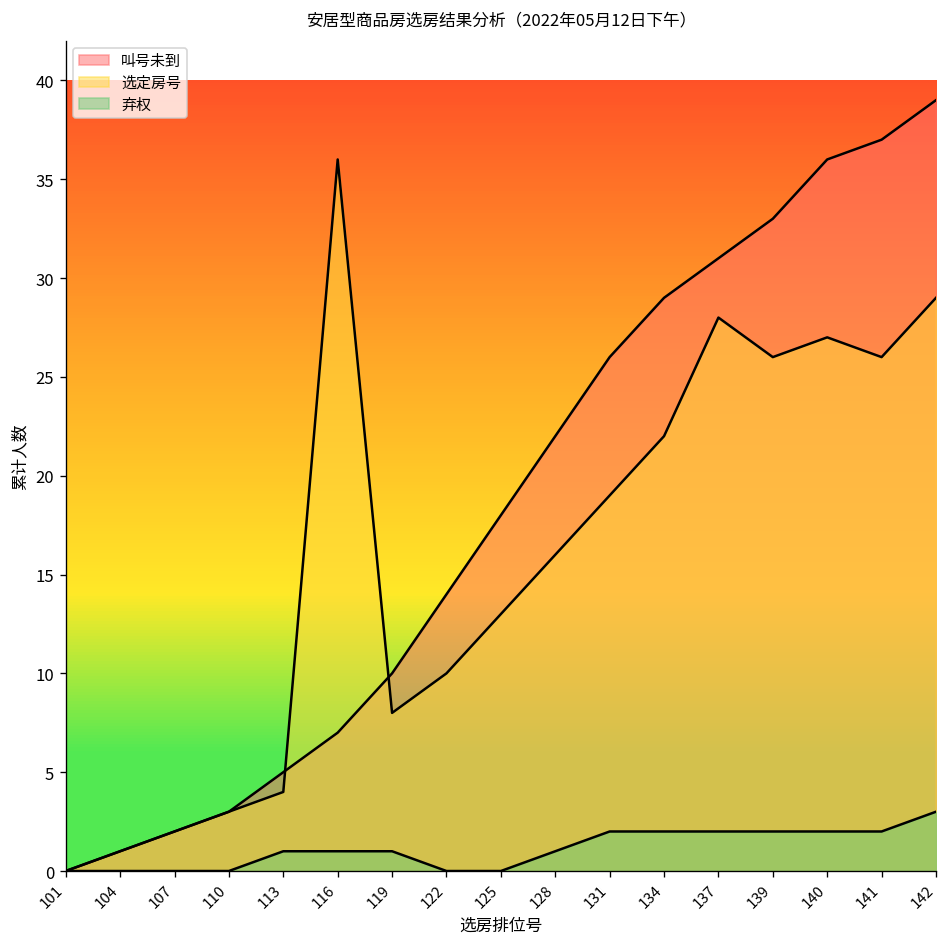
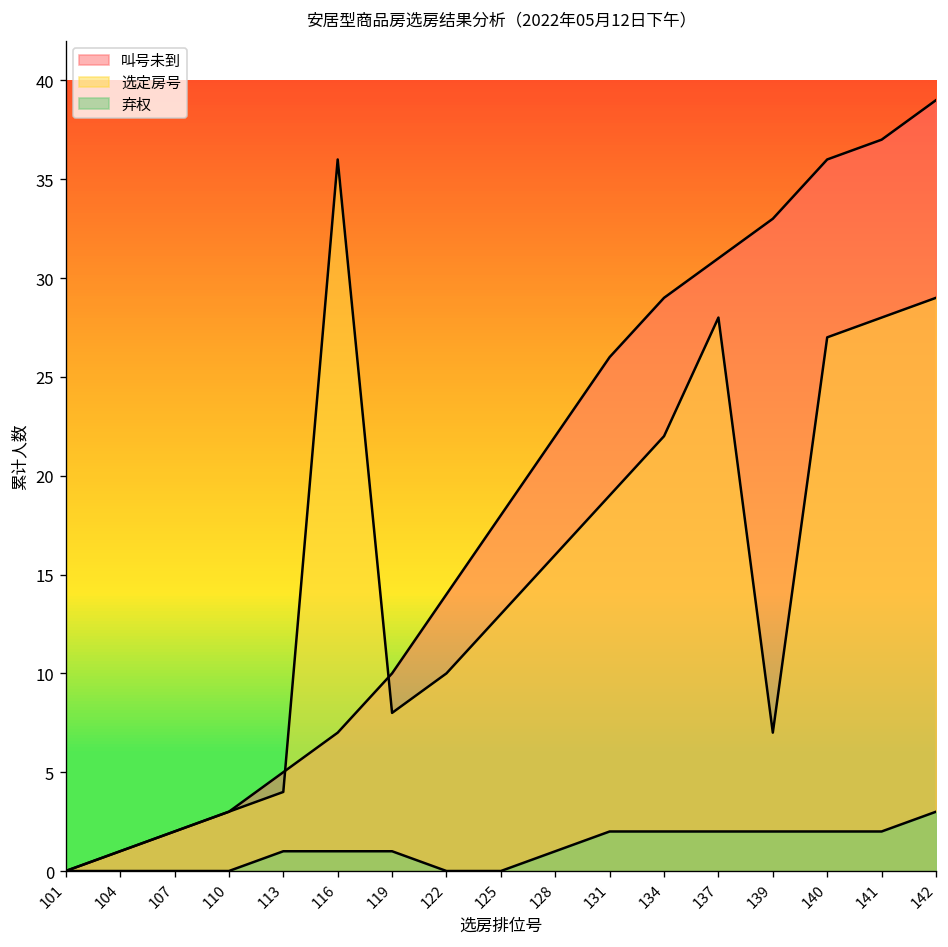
  {
    "叫号未到": {
      "113": 5,
      "116": 7,
      "119": 10,
      "122": 14,
      "125": 18,
      "128": 22,
      "131": 26,
      "134": 29,
      "137": 31,
      "139": 33,
      "140": 36,
      "141": 37,
      "142": 39
    },
    "选定房号": {
      "113": 4,
      "116": 36,
      "119": 8,
      "122": 10,
      "125": 13,
      "128": 16,
      "131": 19,
      "134": 22,
      "137": 28,
-     "139": 26,
+     "139": 7,
      "140": 27,
-     "141": 26,
+     "141": 28,
      "142": 29
    },
    "弃权": {
      "104": 0,
      "107": 0,
      "110": 0,
      "113": 1,
      "116": 1,
      "119": 1,
      "122": 0,
      "125": 0,
      "128": 1,
      "131": 2,
      "134": 2,
      "137": 2,
      "139": 2,
      "140": 2,
      "141": 2,
      "142": 3
    }
  }
